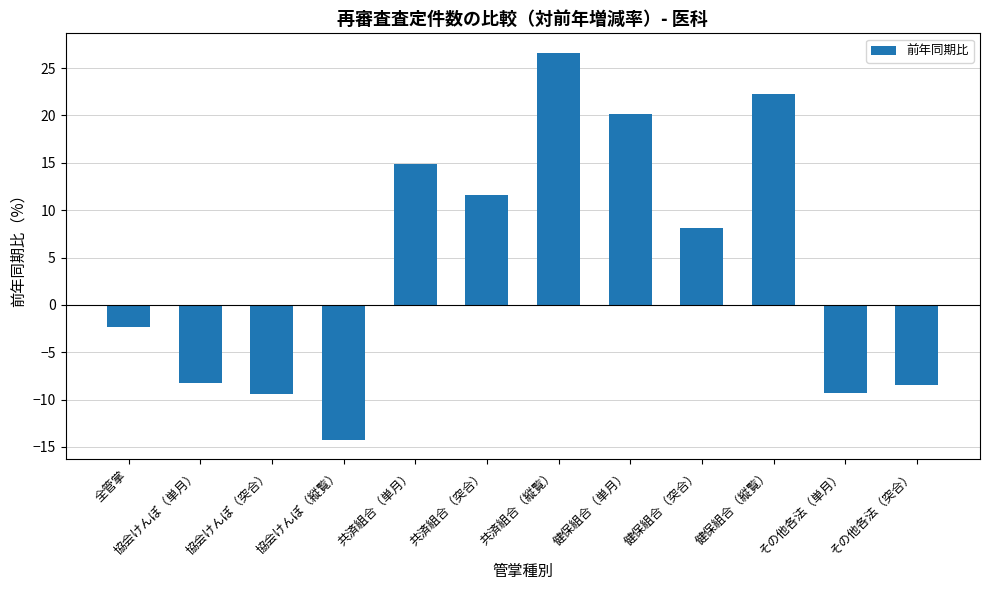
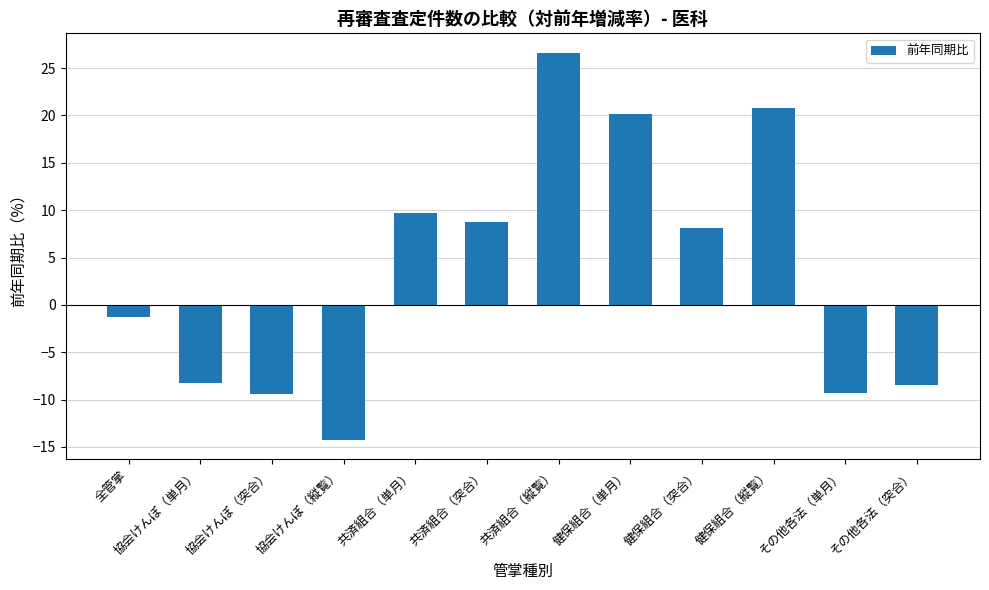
  {
-   "全管掌": -2,
+   "全管掌": -1,
    "協会けんぽ（単月）": -8,
    "協会けんぽ（突合）": -9,
    "協会けんぽ（縦覧）": -14,
-   "共済組合（単月）": 15,
-   "共済組合（突合）": 12,
+   "共済組合（単月）": 10,
+   "共済組合（突合）": 9,
    "共済組合（縦覧）": 27,
    "健保組合（単月）": 20,
    "健保組合（突合）": 8,
-   "健保組合（縦覧）": 22,
+   "健保組合（縦覧）": 21,
    "その他各法（単月）": -9,
    "その他各法（突合）": -8
  }
